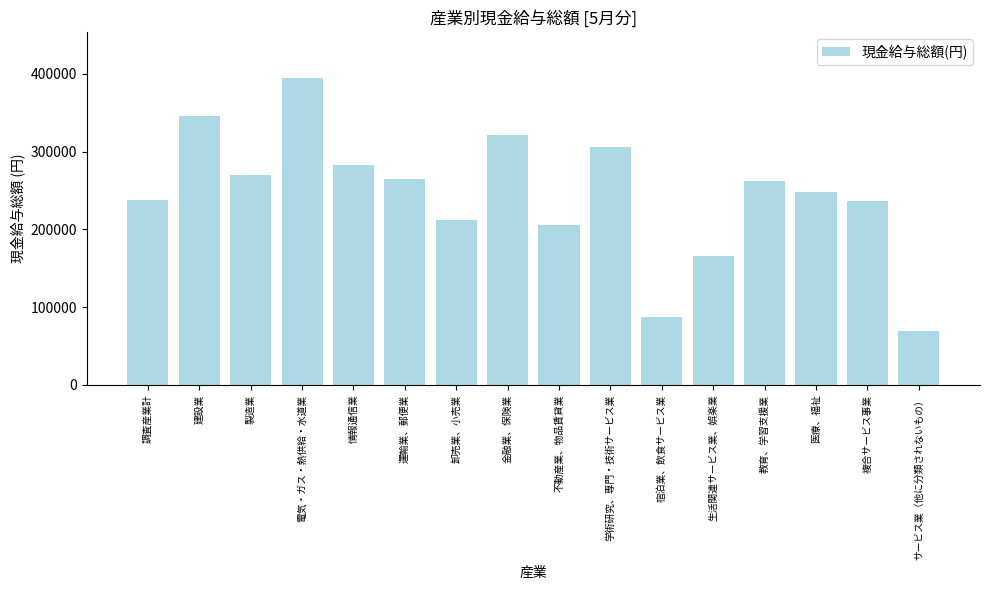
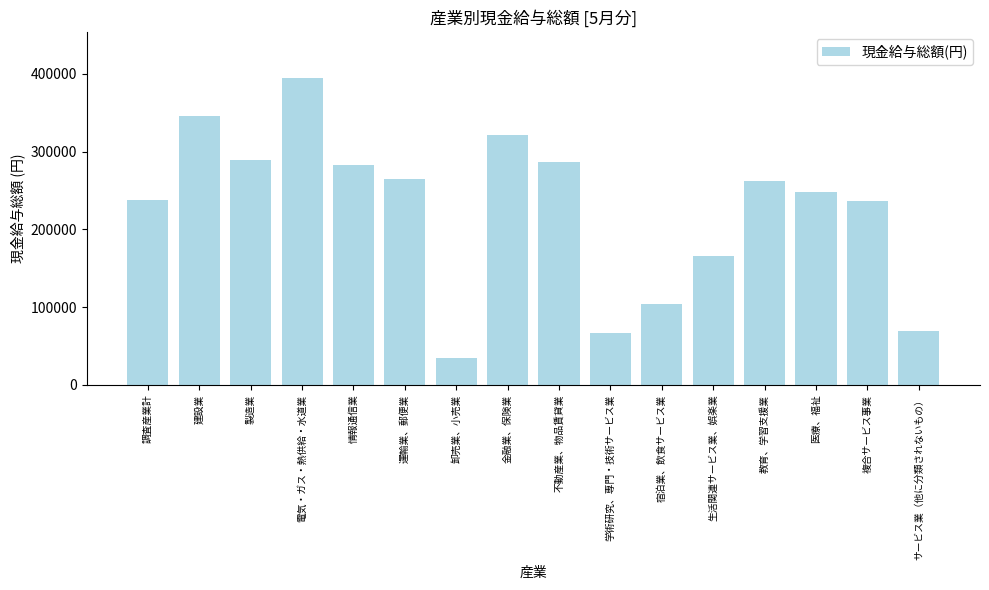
  {
    "調査産業計": 240000,
    "建設業": 350000,
-   "製造業": 270000,
+   "製造業": 290000,
    "電気・ガス・熱供給・水道業": 390000,
    "情報通信業": 280000,
    "運輸業、郵便業": 260000,
-   "卸売業、小売業": 210000,
+   "卸売業、小売業": 30000,
    "金融業、保険業": 320000,
-   "不動産業、物品賃貸業": 210000,
-   "学術研究、専門・技術サービス業": 310000,
-   "宿泊業、飲食サービス業": 90000,
+   "不動産業、物品賃貸業": 290000,
+   "学術研究、専門・技術サービス業": 70000,
+   "宿泊業、飲食サービス業": 100000,
    "生活関連サービス業、娯楽業": 170000,
    "教育、学習支援業": 260000,
    "医療、福祉": 250000,
    "複合サービス事業": 240000,
    "サービス業（他に分類されないもの）": 70000
  }
